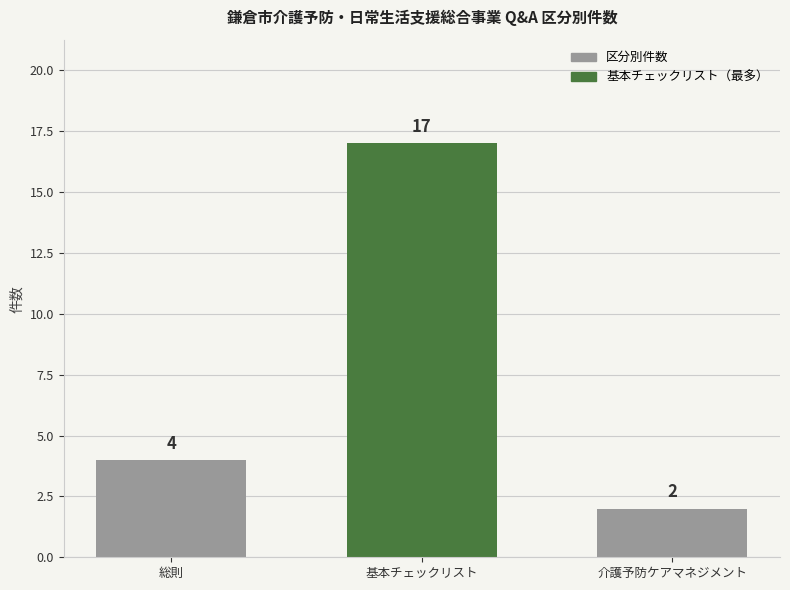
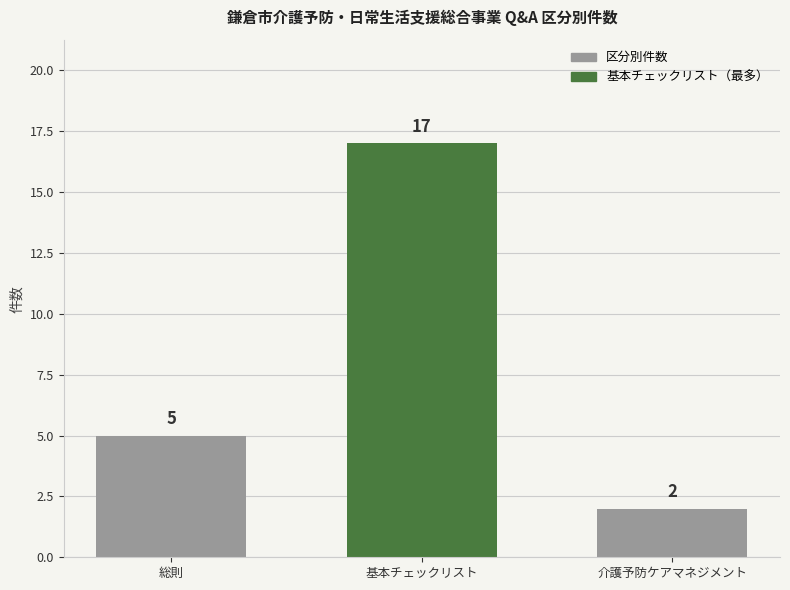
  {
-   "総則": 4,
+   "総則": 5,
    "基本チェックリスト": 17,
    "介護予防ケアマネジメント": 2
  }
